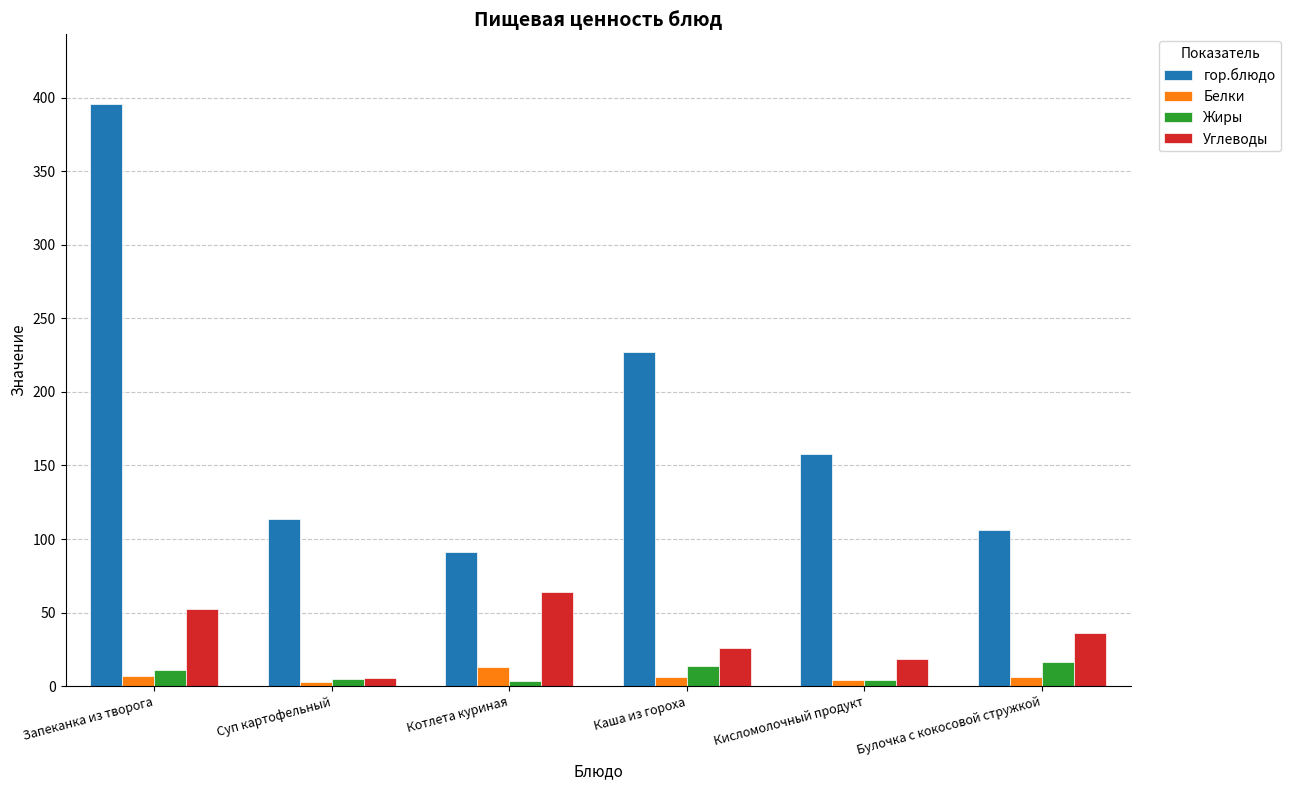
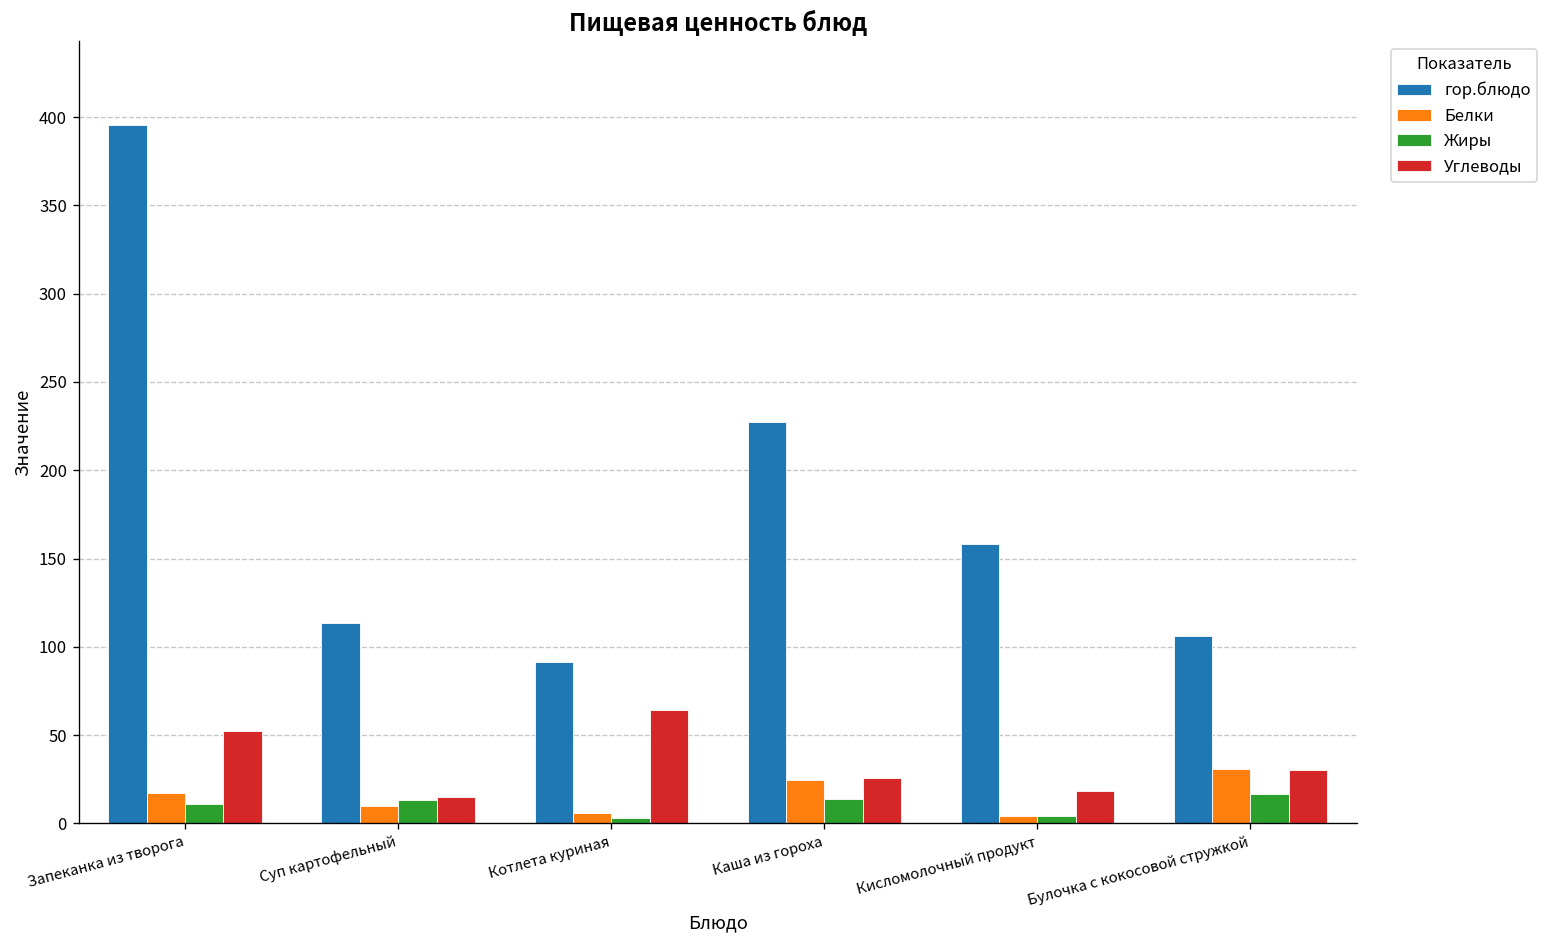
  {
    "гор.блюдо": {
      "Запеканка из творога": 396,
      "Суп картофельный": 113,
      "Котлета куриная": 92,
      "Каша из гороха": 227,
      "Кисломолочный продукт": 158,
      "Булочка с кокосовой стружкой": 106
    },
    "Белки": {
-     "Запеканка из творога": 7,
-     "Суп картофельный": 3,
-     "Котлета куриная": 13,
-     "Каша из гороха": 6,
+     "Запеканка из творога": 17,
+     "Суп картофельный": 10,
+     "Котлета куриная": 6,
+     "Каша из гороха": 25,
      "Кисломолочный продукт": 4,
-     "Булочка с кокосовой стружкой": 7
+     "Булочка с кокосовой стружкой": 31
    },
    "Жиры": {
      "Запеканка из творога": 11,
-     "Суп картофельный": 5,
+     "Суп картофельный": 13,
      "Котлета куриная": 3,
      "Каша из гороха": 14,
      "Кисломолочный продукт": 4,
      "Булочка с кокосовой стружкой": 17
    },
    "Углеводы": {
      "Запеканка из творога": 52,
-     "Суп картофельный": 5,
+     "Суп картофельный": 15,
      "Котлета куриная": 64,
      "Каша из гороха": 26,
      "Кисломолочный продукт": 19,
-     "Булочка с кокосовой стружкой": 36
+     "Булочка с кокосовой стружкой": 30
    }
  }
